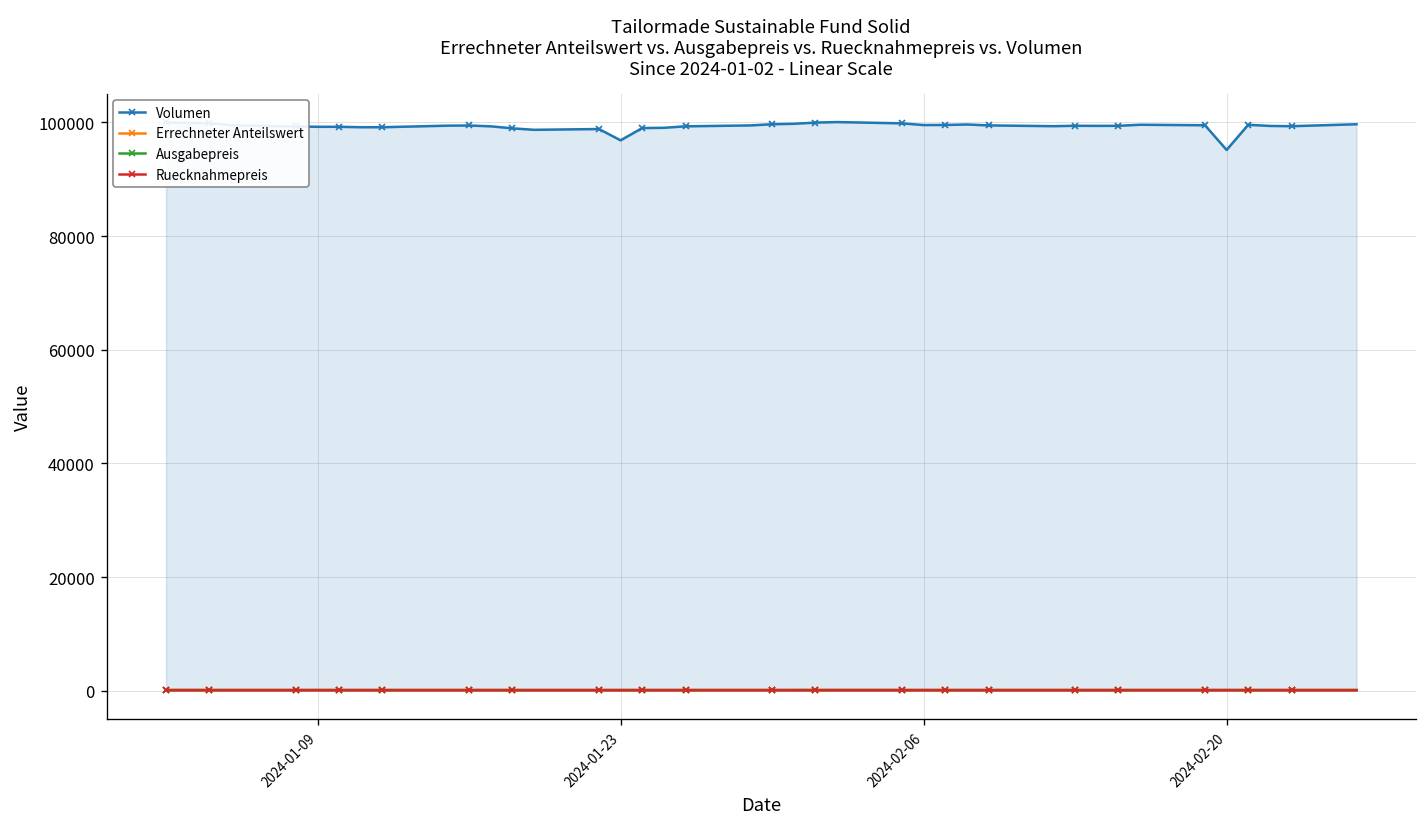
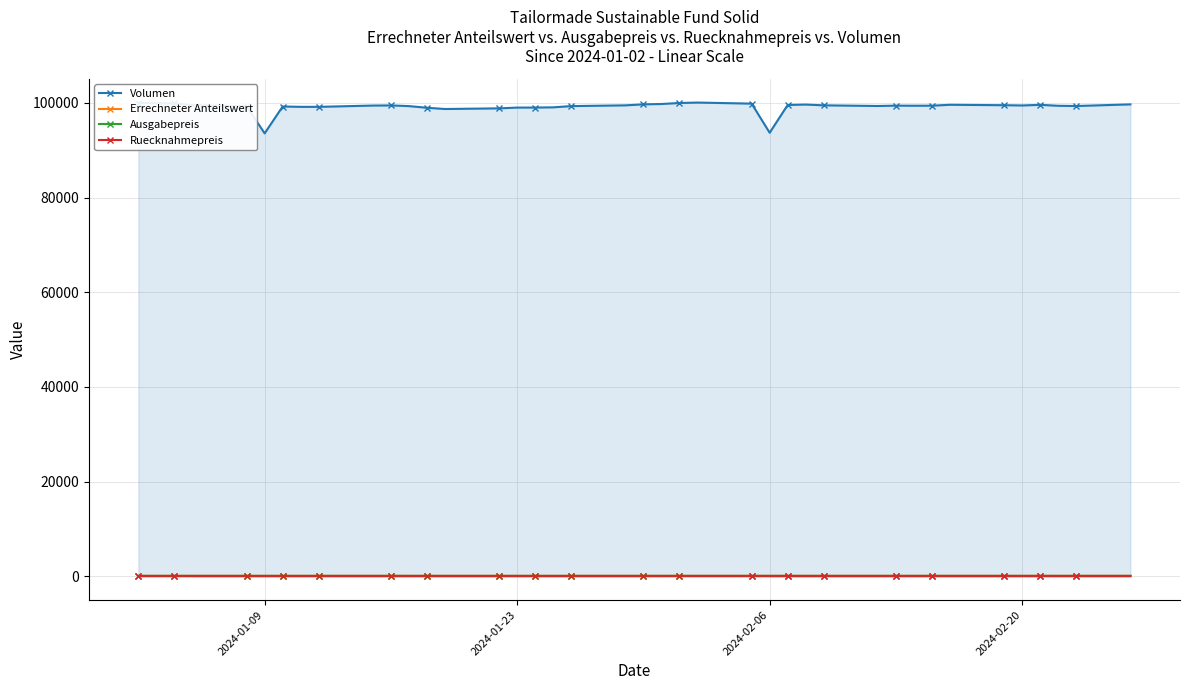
  {
    "Volumen": {
-     "2024-01-09": 99000,
-     "2024-01-23": 97000,
-     "2024-02-06": 100000,
-     "2024-02-20": 95000
+     "2024-01-09": 94000,
+     "2024-01-23": 99000,
+     "2024-02-06": 94000,
+     "2024-02-20": 99000
    },
    "Ruecknahmepreis": {
      "2024-01-09": 0,
      "2024-01-23": 0,
      "2024-02-06": 0,
      "2024-02-20": 0
    }
  }
